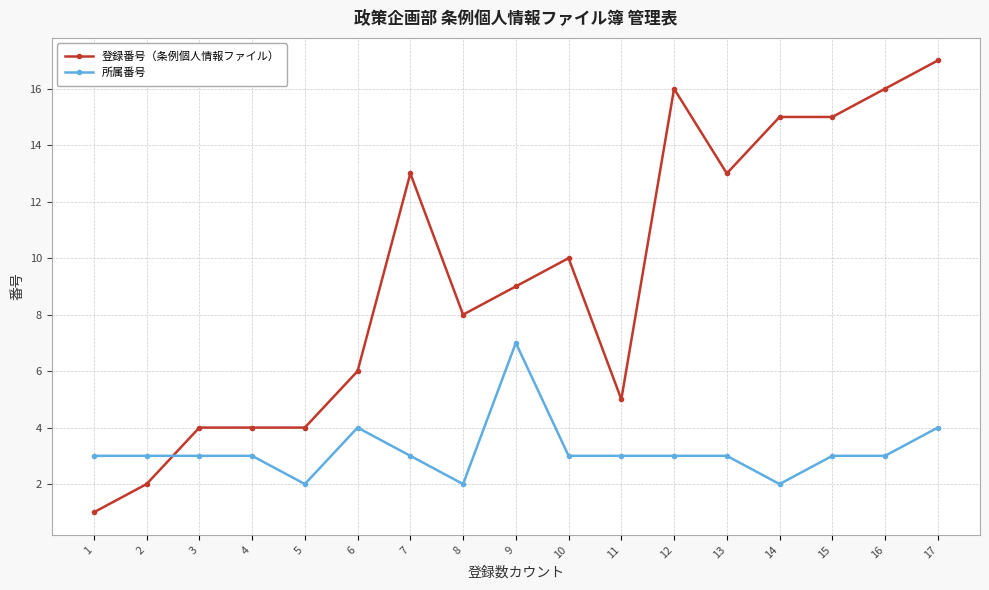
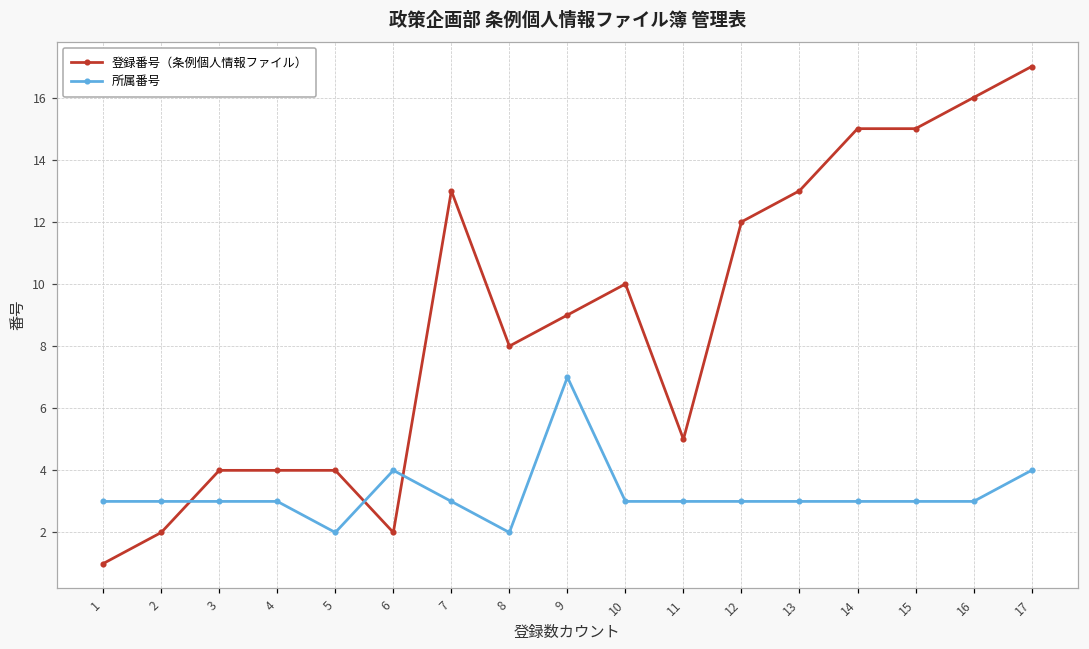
  {
    "登録番号（条例個人情報ファイル）": {
      "1": 1,
      "2": 2,
      "3": 4,
      "4": 4,
      "5": 4,
-     "6": 6,
+     "6": 2,
      "7": 13,
      "8": 8,
      "9": 9,
      "10": 10,
      "11": 5,
-     "12": 16,
+     "12": 12,
      "13": 13,
      "14": 15,
      "15": 15,
      "16": 16,
      "17": 17
    },
    "所属番号": {
      "1": 3,
      "2": 3,
      "3": 3,
      "4": 3,
      "5": 2,
      "6": 4,
      "7": 3,
      "8": 2,
      "9": 7,
      "10": 3,
      "11": 3,
      "12": 3,
      "13": 3,
-     "14": 2,
+     "14": 3,
      "15": 3,
      "16": 3,
      "17": 4
    }
  }
